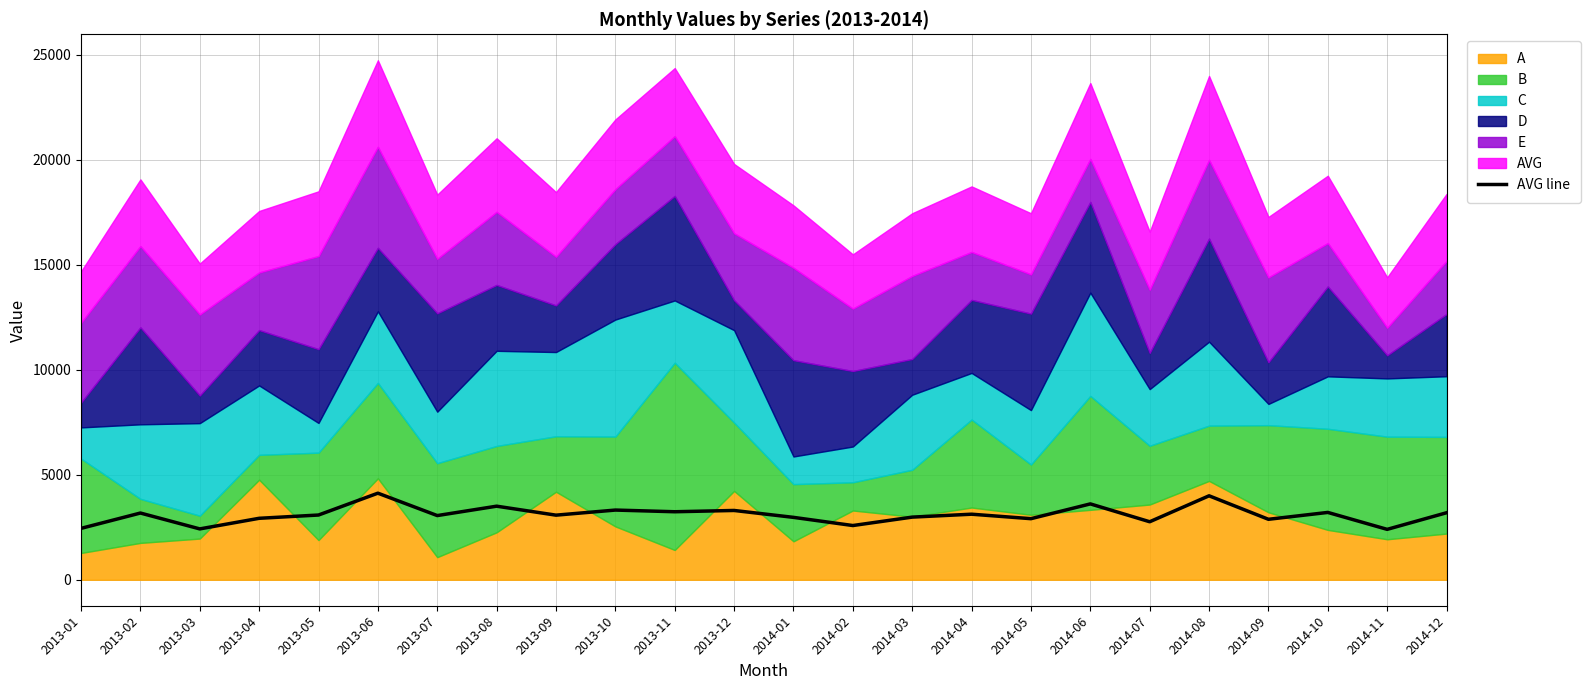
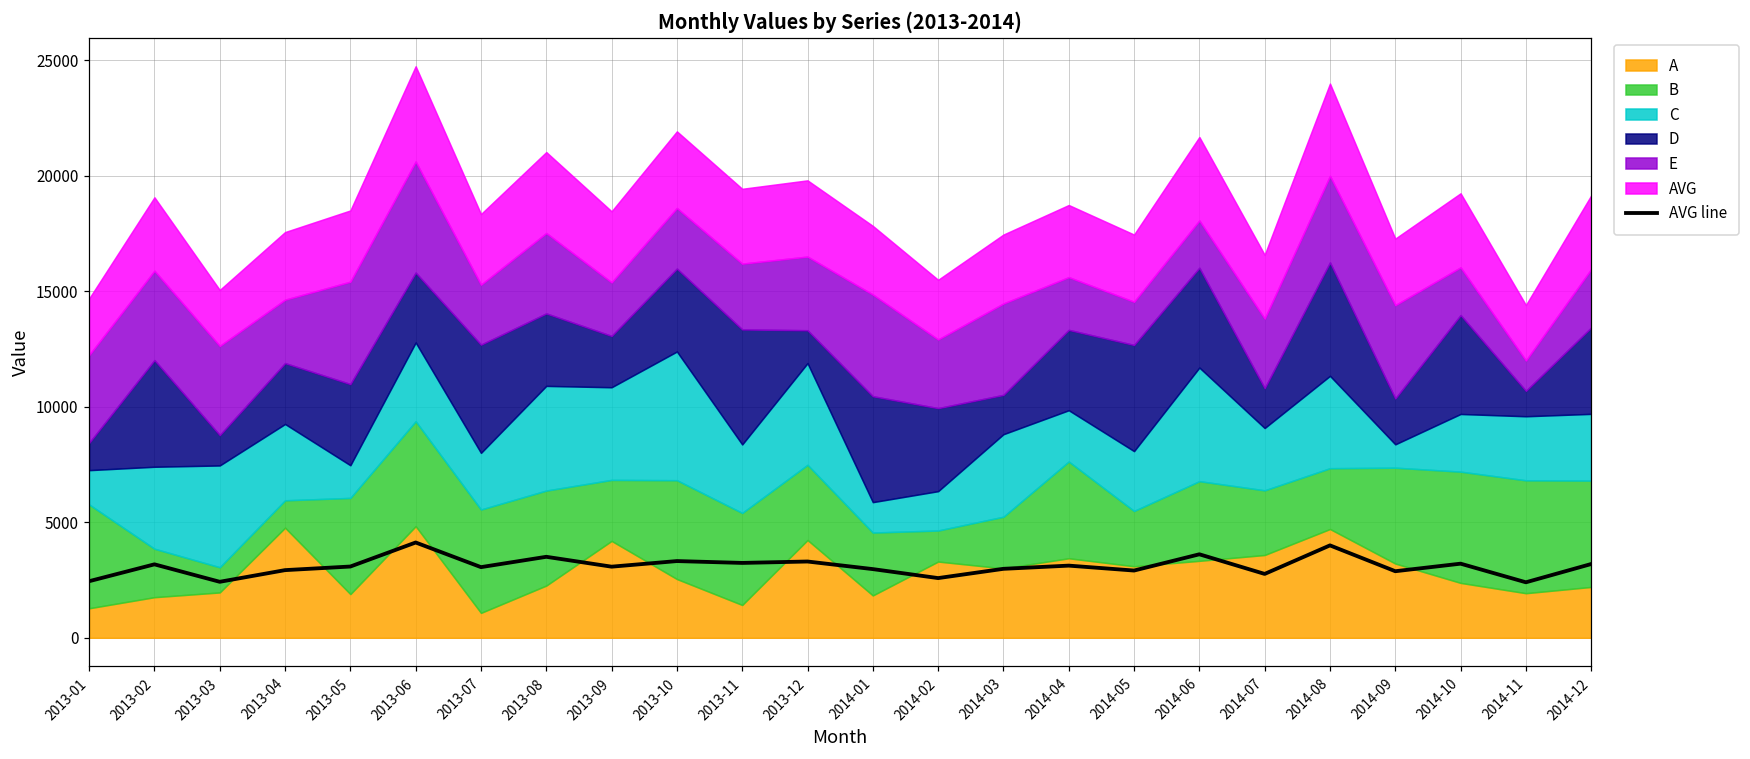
  {
    "AVG line": {
      "2013-01": 2400,
      "2013-02": 3200,
      "2013-03": 2400,
      "2013-04": 2900,
      "2013-05": 3100,
      "2013-06": 4100,
      "2013-07": 3100,
      "2013-08": 3500,
      "2013-09": 3100,
      "2013-10": 3300,
      "2013-11": 3200,
      "2013-12": 3300,
      "2014-01": 3000,
      "2014-02": 2600,
      "2014-04": 3100,
      "2014-05": 2900,
      "2014-06": 3600,
      "2014-07": 2800,
      "2014-08": 4000,
      "2014-09": 2900,
      "2014-10": 3200,
      "2014-11": 2400,
      "2014-12": 3200
    },
    "A": {
      "2013-01": 1300,
      "2013-02": 1800,
      "2013-03": 2000,
      "2013-04": 4800,
      "2013-05": 1900,
      "2013-06": 4800,
      "2013-07": 1100,
      "2013-08": 2300,
      "2013-09": 4200,
      "2013-10": 2500,
      "2013-11": 1400,
      "2013-12": 4200,
      "2014-01": 1800,
      "2014-02": 3300,
      "2014-04": 3400,
      "2014-05": 3100,
      "2014-06": 3300,
      "2014-07": 3600,
      "2014-08": 4700,
      "2014-09": 3200,
      "2014-10": 2400,
      "2014-11": 1900,
      "2014-12": 2200
    },
    "B": {
      "2013-01": 4500,
      "2013-02": 2100,
      "2013-03": 1100,
      "2013-04": 1200,
      "2013-05": 4200,
      "2013-06": 4500,
      "2013-07": 4500,
      "2013-08": 4100,
      "2013-09": 2600,
      "2013-10": 4300,
-     "2013-11": 8900,
+     "2013-11": 4000,
      "2013-12": 3300,
      "2014-01": 2700,
      "2014-02": 1300,
      "2014-03": 2200,
      "2014-04": 4200,
      "2014-05": 2400,
-     "2014-06": 5400,
+     "2014-06": 3400,
      "2014-07": 2800,
      "2014-08": 2600,
      "2014-09": 4200,
      "2014-10": 4800,
      "2014-11": 4900,
      "2014-12": 4600
    },
    "C": {
      "2013-01": 1500,
      "2013-02": 3500,
      "2013-03": 4400,
      "2013-04": 3300,
      "2013-05": 1400,
      "2013-06": 3400,
      "2013-07": 2500,
      "2013-08": 4500,
      "2013-09": 4000,
      "2013-10": 5600,
      "2013-11": 3000,
      "2013-12": 4400,
      "2014-01": 1300,
      "2014-02": 1700,
      "2014-03": 3600,
      "2014-04": 2200,
      "2014-05": 2600,
      "2014-06": 4900,
      "2014-07": 2700,
      "2014-08": 4000,
      "2014-09": 1000,
      "2014-10": 2500,
      "2014-11": 2800,
      "2014-12": 2900
    },
    "D": {
      "2013-01": 1200,
      "2013-02": 4600,
      "2013-03": 1300,
      "2013-04": 2600,
      "2013-05": 3500,
      "2013-06": 3000,
      "2013-07": 4700,
      "2013-08": 3100,
      "2013-09": 2200,
      "2013-10": 3600,
      "2013-11": 5000,
      "2013-12": 1400,
      "2014-01": 4600,
      "2014-02": 3600,
      "2014-03": 1700,
      "2014-04": 3500,
      "2014-05": 4600,
      "2014-06": 4300,
      "2014-07": 1700,
      "2014-08": 4900,
      "2014-09": 2000,
      "2014-10": 4300,
      "2014-11": 1100,
-     "2014-12": 3000
+     "2014-12": 3700
    },
    "E": {
      "2013-01": 3800,
      "2013-02": 3900,
      "2013-03": 3900,
      "2013-04": 2700,
      "2013-05": 4400,
      "2013-06": 4800,
      "2013-07": 2600,
      "2013-08": 3500,
      "2013-09": 2300,
      "2013-10": 2600,
      "2013-11": 2800,
      "2013-12": 3200,
      "2014-01": 4400,
      "2014-02": 3000,
      "2014-03": 4000,
      "2014-04": 2300,
      "2014-05": 1900,
      "2014-06": 2000,
      "2014-07": 3000,
      "2014-08": 3700,
      "2014-09": 4000,
      "2014-10": 2100,
      "2014-11": 1300,
      "2014-12": 2500
    },
    "AVG": {
      "2013-01": 2400,
      "2013-02": 3200,
      "2013-03": 2400,
      "2013-04": 2900,
      "2013-05": 3100,
      "2013-06": 4100,
      "2013-07": 3100,
      "2013-08": 3500,
      "2013-09": 3100,
      "2013-10": 3300,
      "2013-11": 3200,
      "2013-12": 3300,
      "2014-01": 3000,
      "2014-02": 2600,
      "2014-03": 3000,
      "2014-04": 3100,
      "2014-05": 2900,
      "2014-06": 3600,
      "2014-07": 2800,
      "2014-08": 4000,
      "2014-09": 2900,
      "2014-10": 3200,
      "2014-11": 2400,
      "2014-12": 3200
    }
  }
